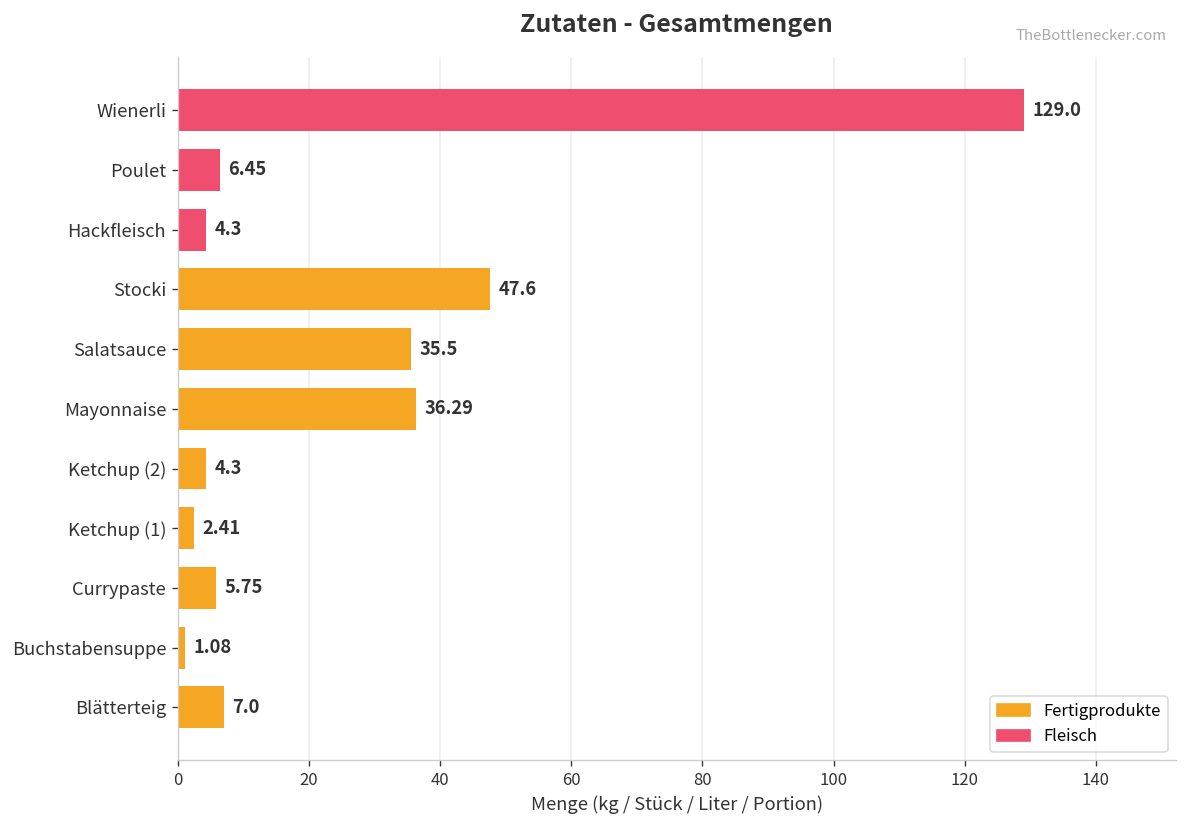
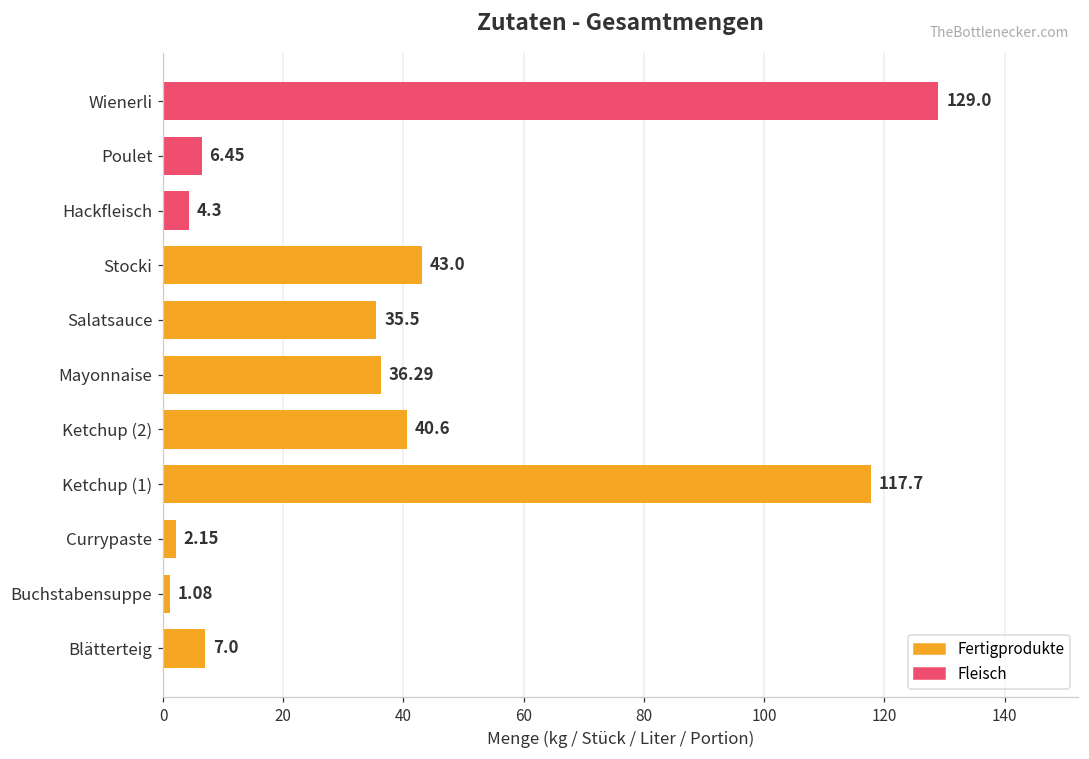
  {
    "Wienerli": 129.0,
    "Poulet": 6.45,
    "Hackfleisch": 4.3,
-   "Stocki": 47.6,
+   "Stocki": 43.0,
    "Salatsauce": 35.5,
    "Mayonnaise": 36.29,
-   "Ketchup (2)": 4.3,
-   "Ketchup (1)": 2.41,
-   "Currypaste": 5.75,
+   "Ketchup (2)": 40.6,
+   "Ketchup (1)": 117.7,
+   "Currypaste": 2.15,
    "Buchstabensuppe": 1.08,
    "Blätterteig": 7.0
  }
